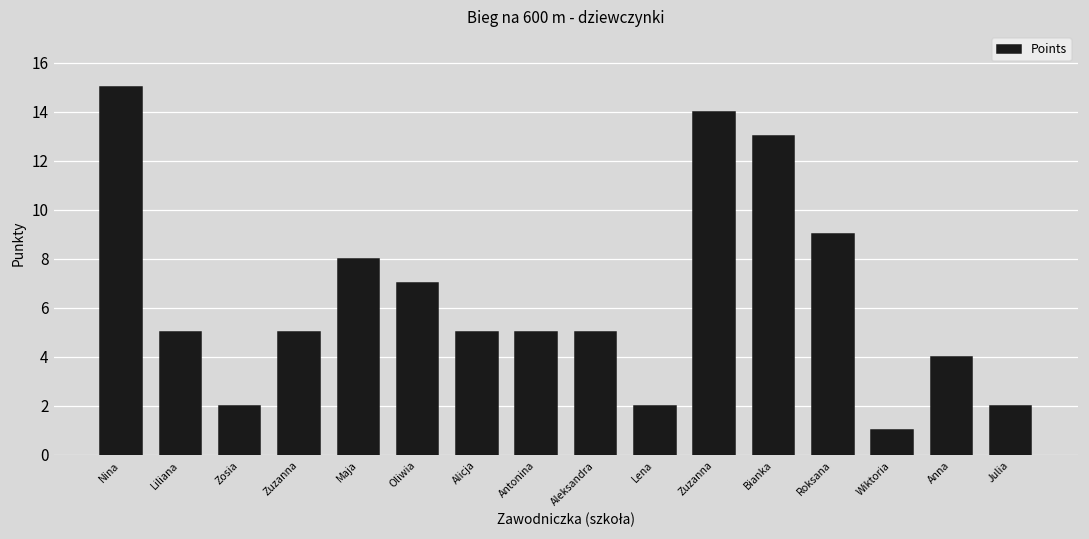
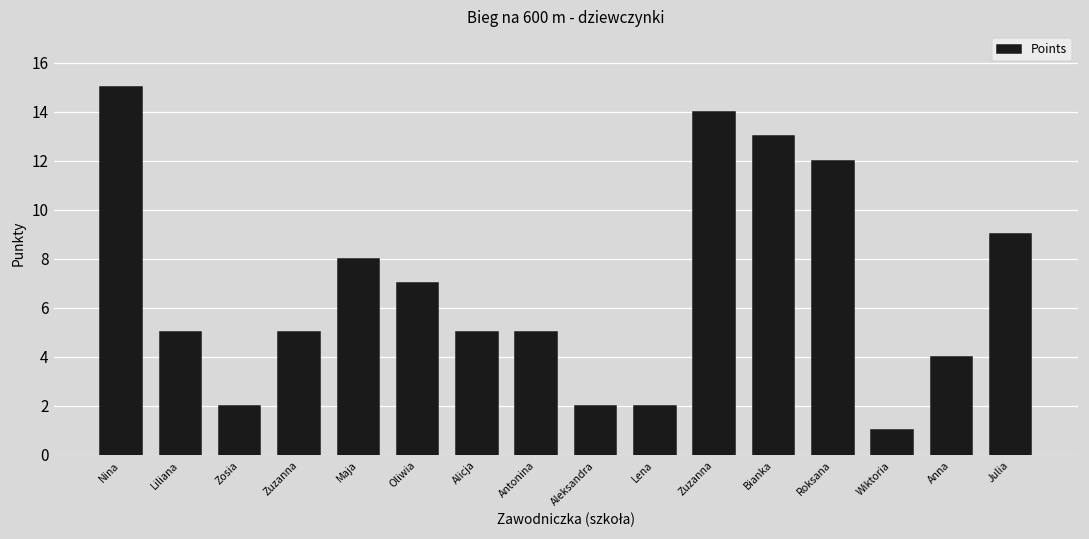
  {
    "Nina": 15,
    "Liliana": 5,
    "Zosia": 2,
    "Maja": 8,
    "Oliwia": 7,
    "Alicja": 5,
    "Antonina": 5,
-   "Aleksandra": 5,
+   "Aleksandra": 2,
    "Lena": 2,
    "Bianka": 13,
-   "Roksana": 9,
+   "Roksana": 12,
    "Wiktoria": 1,
    "Anna": 4,
-   "Julia": 2
+   "Julia": 9
  }
